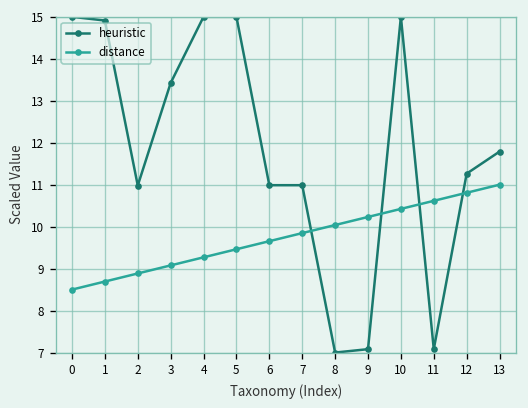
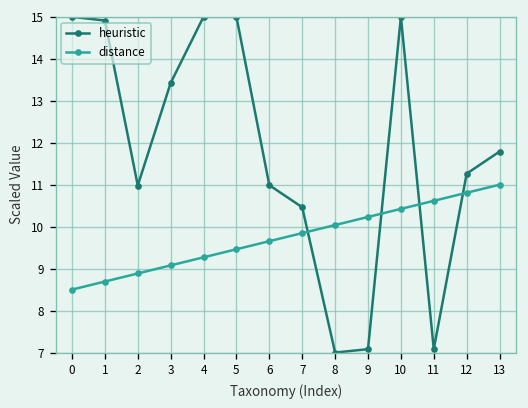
  {
    "heuristic": {
      "0": 15.0,
      "1": 14.9,
      "2": 11.0,
      "3": 13.4,
      "4": 15.0,
      "5": 15.0,
      "6": 11.0,
-     "7": 11.0,
+     "7": 10.5,
      "8": 7.0,
      "9": 7.1,
      "10": 15.0,
      "11": 7.1,
      "12": 11.3,
      "13": 11.8
    },
    "distance": {
      "0": 8.5,
      "1": 8.7,
      "2": 8.9,
      "3": 9.1,
      "4": 9.3,
      "5": 9.5,
      "6": 9.7,
      "7": 9.8,
      "8": 10.0,
      "9": 10.2,
      "10": 10.4,
      "11": 10.6,
      "12": 10.8,
      "13": 11.0
    }
  }
